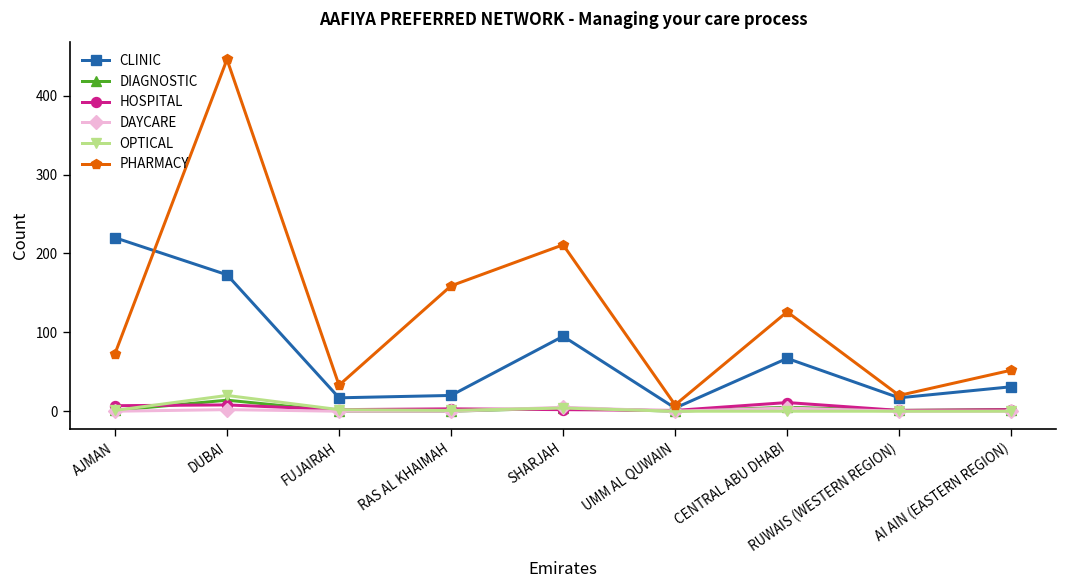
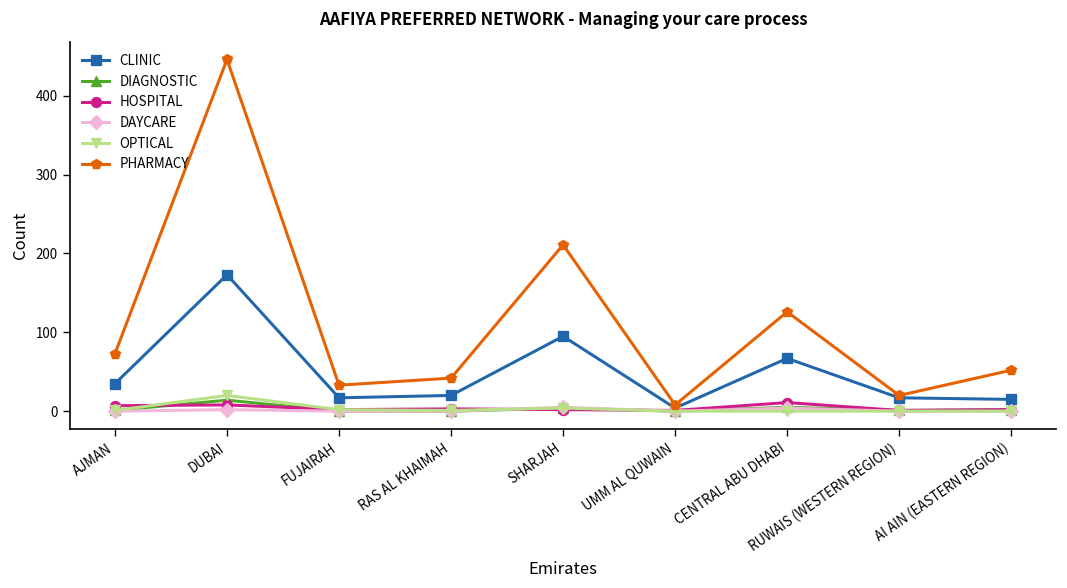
  {
    "CLINIC": {
-     "AJMAN": 220,
+     "AJMAN": 40,
      "DUBAI": 170,
      "FUJAIRAH": 20,
      "RAS AL KHAIMAH": 20,
      "SHARJAH": 100,
      "CENTRAL ABU DHABI": 70,
-     "AI AIN (EASTERN REGION)": 30
+     "AI AIN (EASTERN REGION)": 20
    },
    "DIAGNOSTIC": {
      "DUBAI": 10
    },
    "HOSPITAL": {
      "AJMAN": 10,
      "DUBAI": 10,
      "CENTRAL ABU DHABI": 10
    },
    "DAYCARE": {
      "DUBAI": 0
    },
    "OPTICAL": {
      "DUBAI": 20,
      "CENTRAL ABU DHABI": 0
    },
    "PHARMACY": {
      "AJMAN": 70,
      "DUBAI": 450,
      "FUJAIRAH": 30,
-     "RAS AL KHAIMAH": 160,
+     "RAS AL KHAIMAH": 40,
      "SHARJAH": 210,
      "UMM AL QUWAIN": 10,
      "CENTRAL ABU DHABI": 130,
      "AI AIN (EASTERN REGION)": 50
    }
  }
